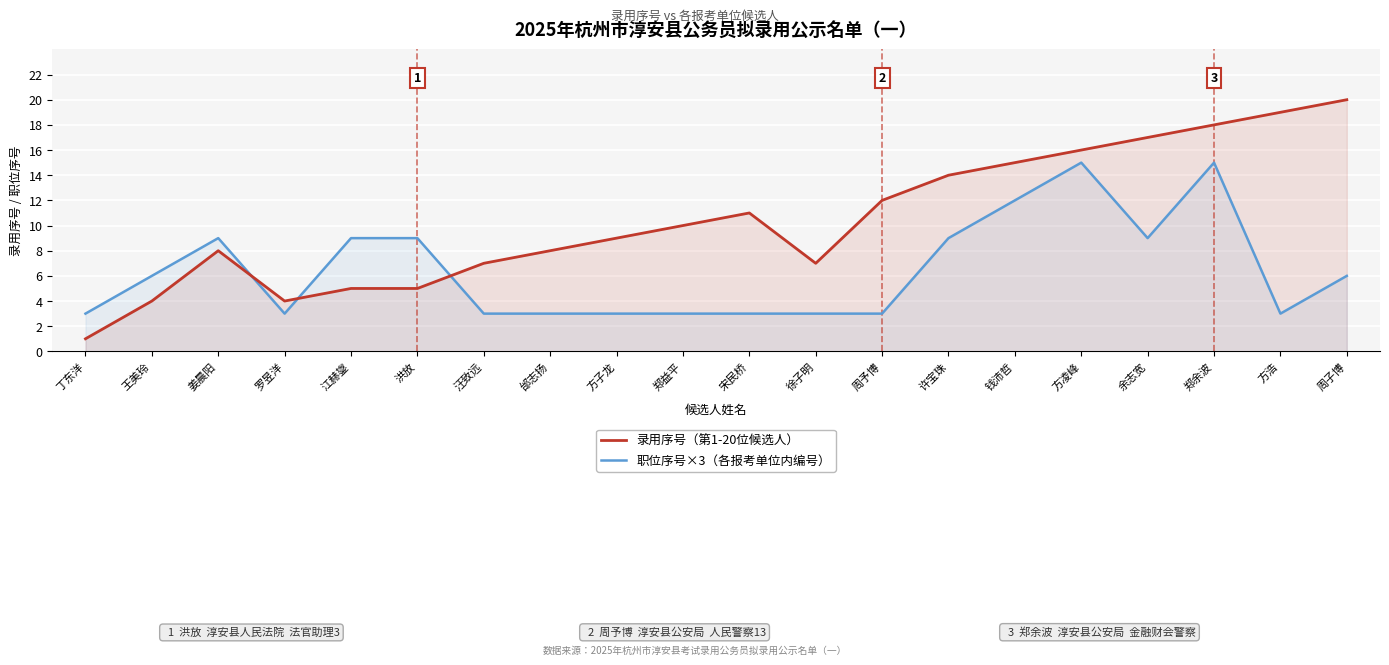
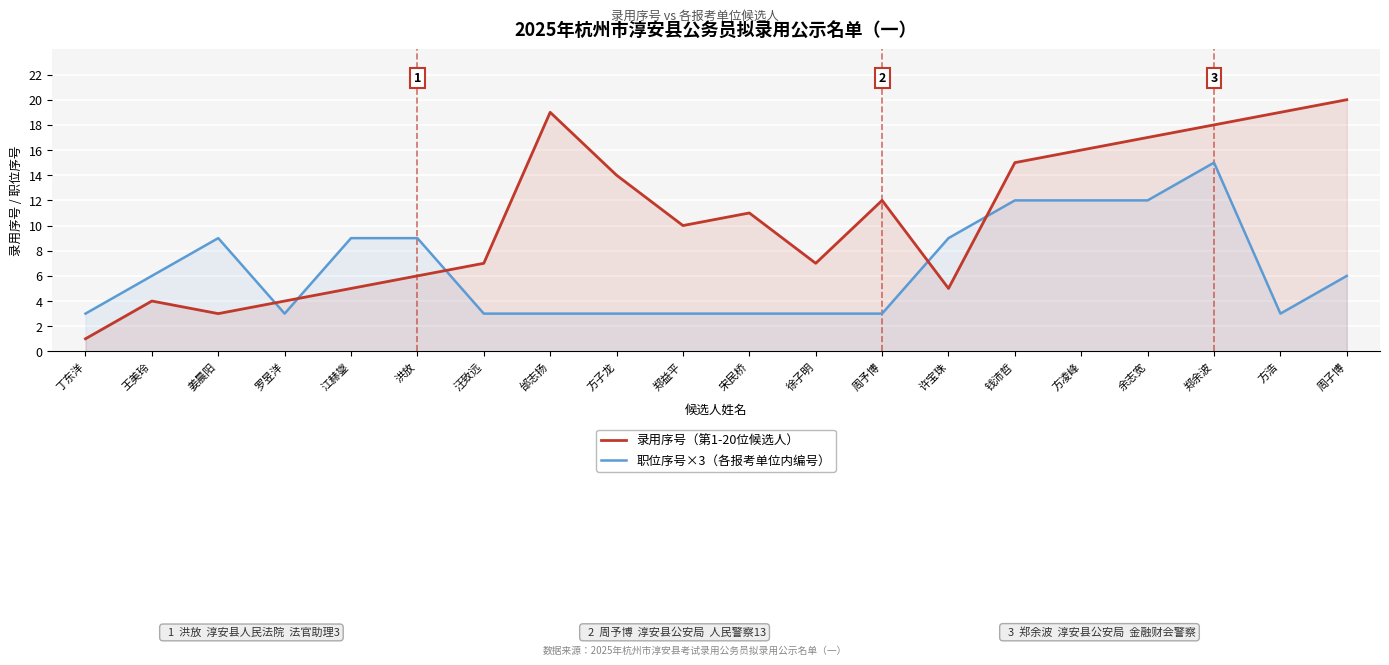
  {
    "录用序号（第1-20位候选人）": {
      "丁东洋": 1,
      "王美玲": 4,
-     "姜晨阳": 8,
+     "姜晨阳": 3,
      "罗昱洋": 4,
      "江赫鋆": 5,
-     "洪放": 5,
+     "洪放": 6,
      "汪致远": 7,
-     "邰志扬": 8,
-     "方子龙": 9,
+     "邰志扬": 19,
+     "方子龙": 14,
      "郑益平": 10,
      "宋民桥": 11,
      "徐子明": 7,
      "周予博": 12,
-     "许宝珠": 14,
+     "许宝珠": 5,
      "钱沛哲": 15,
      "方凌峰": 16,
      "余志宽": 17,
      "郑余波": 18,
      "方浩": 19,
      "周子博": 20
    },
    "职位序号×3（各报考单位内编号）": {
      "丁东洋": 3.0,
      "王美玲": 6.0,
      "姜晨阳": 9.0,
      "罗昱洋": 3.0,
      "江赫鋆": 9.0,
      "洪放": 9.0,
      "汪致远": 3.0,
      "邰志扬": 3.0,
      "方子龙": 3.0,
      "郑益平": 3.0,
      "宋民桥": 3.0,
      "徐子明": 3.0,
      "周予博": 3.0,
      "许宝珠": 9.0,
      "钱沛哲": 12.0,
-     "方凌峰": 15.0,
-     "余志宽": 9.0,
+     "方凌峰": 12.0,
+     "余志宽": 12.0,
      "郑余波": 15.0,
      "方浩": 3.0,
      "周子博": 6.0
    }
  }
